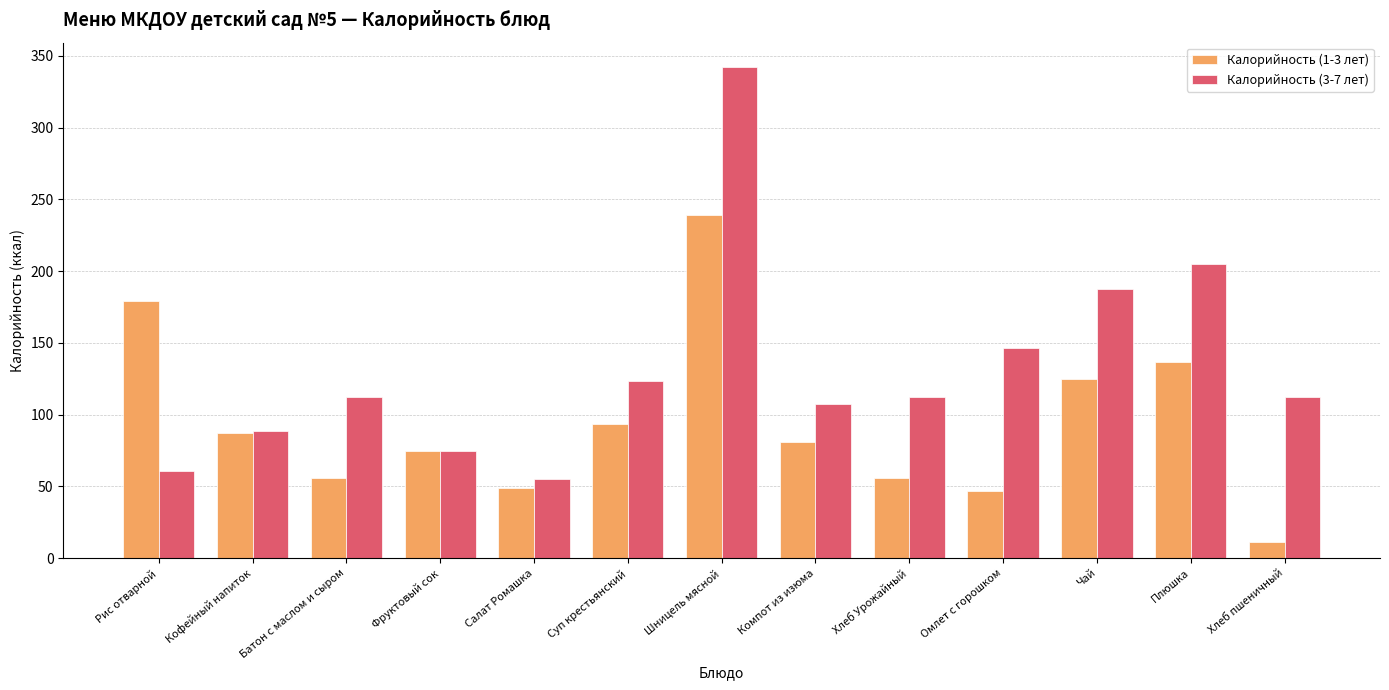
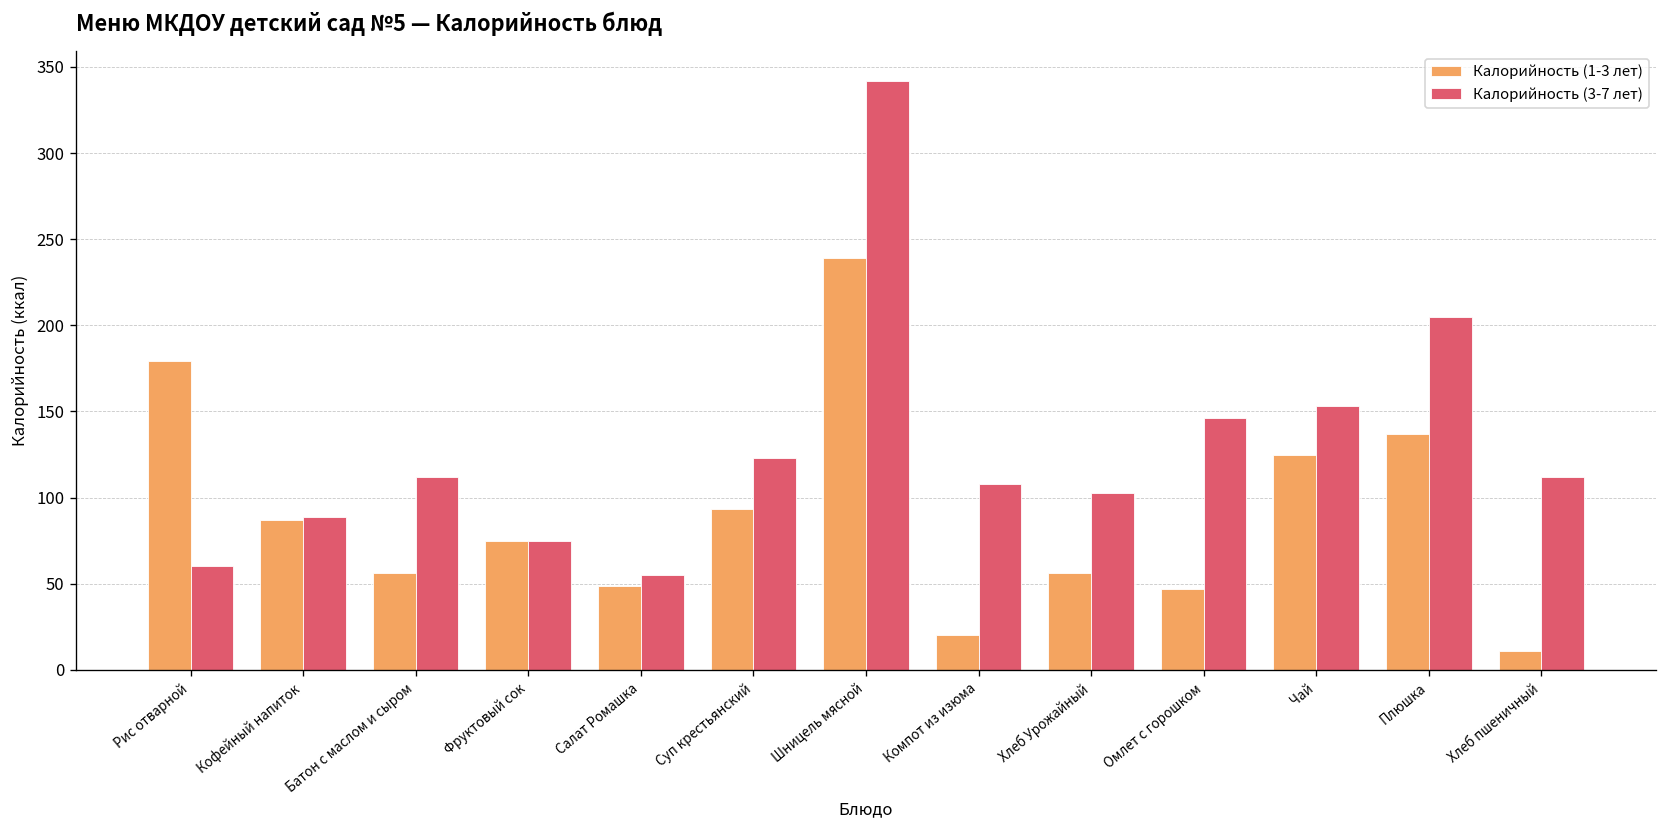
  {
    "Калорийность (1-3 лет)": {
      "Рис отварной": 180,
      "Кофейный напиток": 87,
      "Батон с маслом и сыром": 56,
      "Фруктовый сок": 75,
      "Салат Ромашка": 49,
      "Суп крестьянский": 94,
      "Шницель мясной": 239,
-     "Компот из изюма": 81,
+     "Компот из изюма": 20,
      "Хлеб Урожайный": 56,
      "Омлет с горошком": 47,
      "Чай": 125,
      "Плюшка": 137,
      "Хлеб пшеничный": 11
    },
    "Калорийность (3-7 лет)": {
      "Рис отварной": 61,
      "Кофейный напиток": 89,
      "Батон с маслом и сыром": 112,
      "Фруктовый сок": 75,
      "Салат Ромашка": 55,
      "Суп крестьянский": 123,
      "Шницель мясной": 342,
      "Компот из изюма": 108,
-     "Хлеб Урожайный": 112,
+     "Хлеб Урожайный": 103,
      "Омлет с горошком": 146,
-     "Чай": 187,
+     "Чай": 153,
      "Плюшка": 205,
      "Хлеб пшеничный": 112
    }
  }
